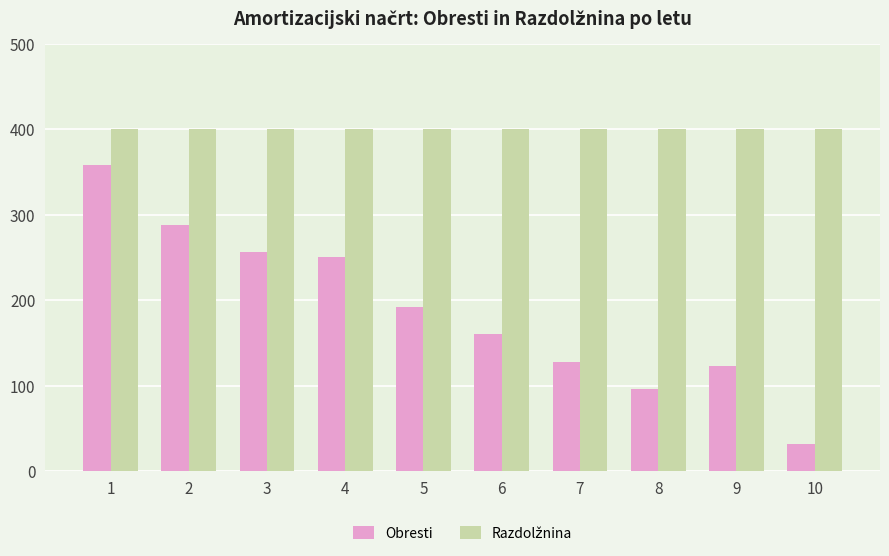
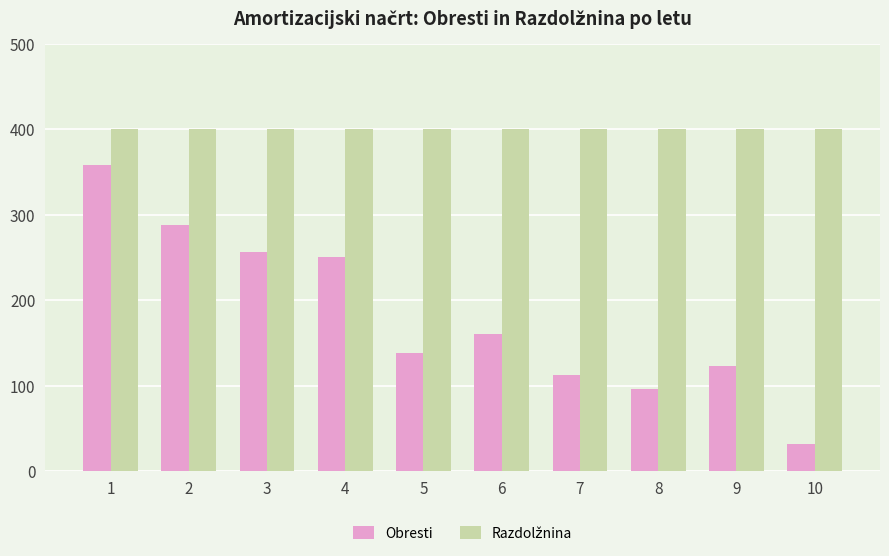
  {
    "Obresti": {
      "1": 360,
      "2": 290,
      "3": 260,
      "4": 250,
-     "5": 190,
+     "5": 140,
      "6": 160,
-     "7": 130,
+     "7": 110,
      "8": 100,
      "9": 120,
      "10": 30
    },
    "Razdolžnina": {
      "1": 400,
      "2": 400,
      "3": 400,
      "4": 400,
      "5": 400,
      "6": 400,
      "7": 400,
      "8": 400,
      "9": 400,
      "10": 400
    }
  }
